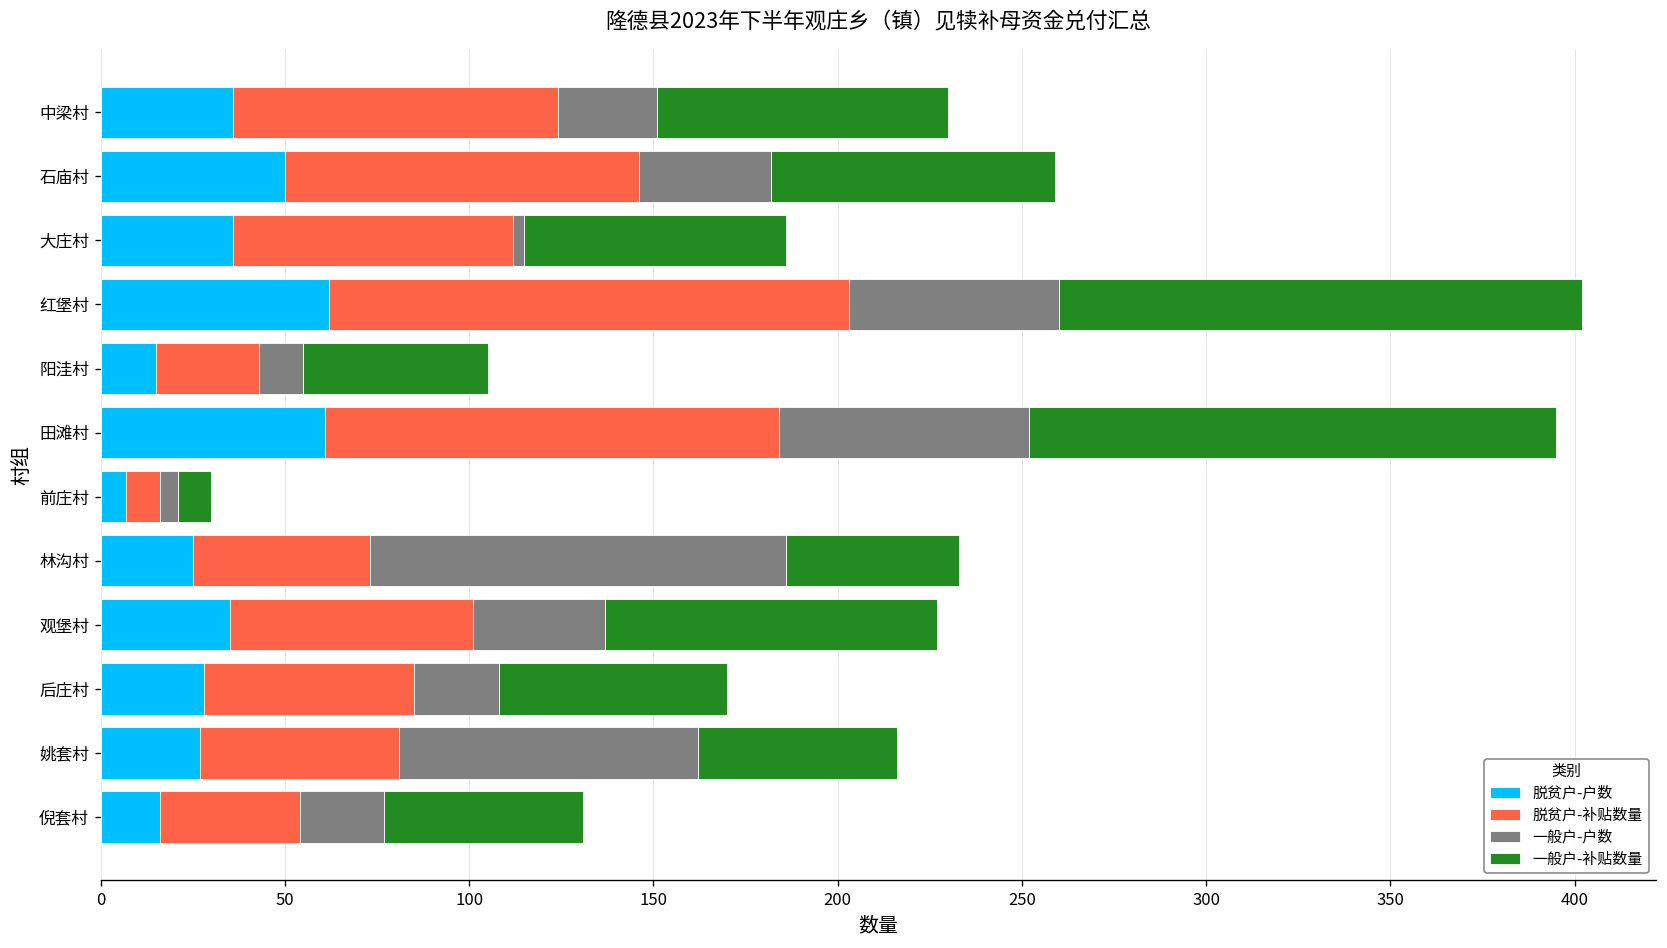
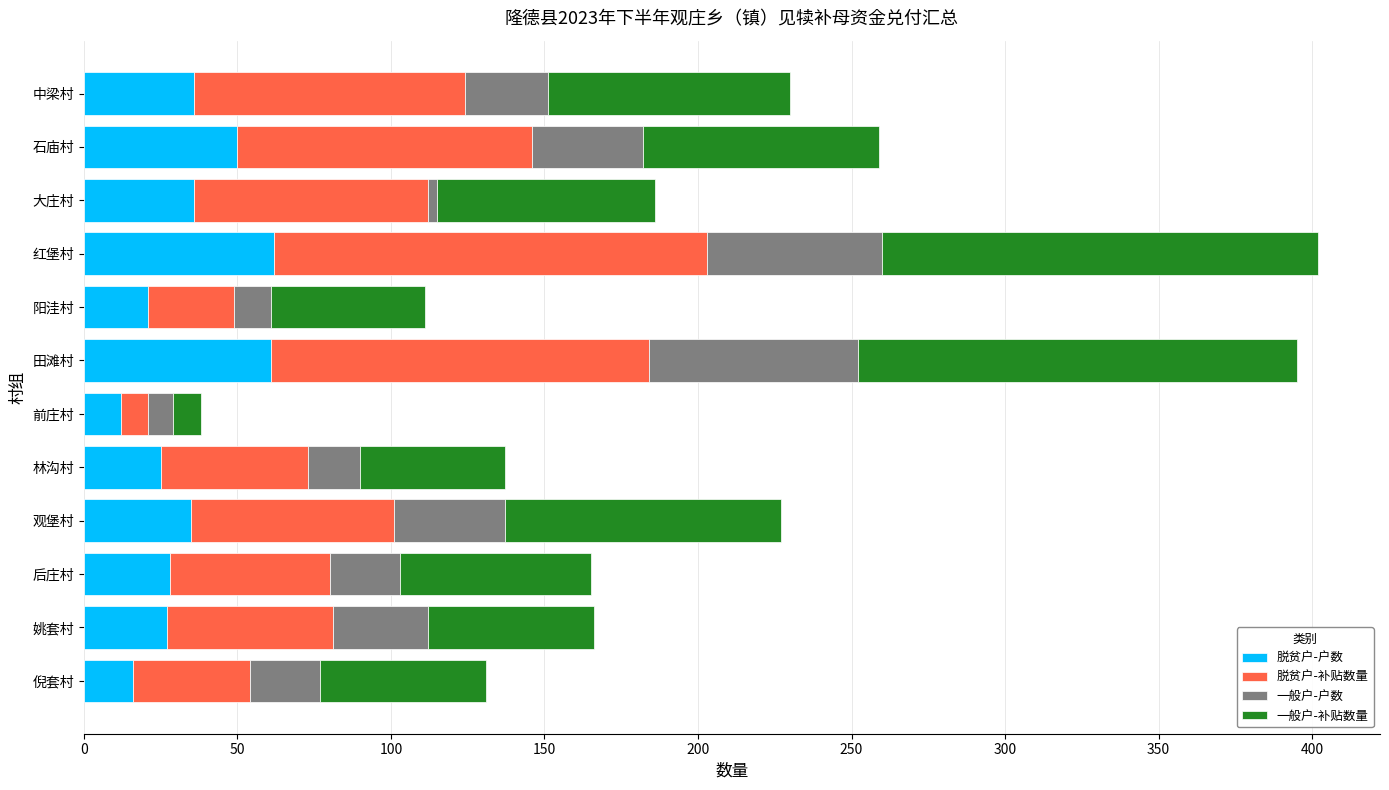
  {
    "脱贫户-户数": {
      "中梁村": 36,
      "石庙村": 50,
      "大庄村": 36,
      "红堡村": 62,
-     "阳洼村": 15,
+     "阳洼村": 21,
      "田滩村": 61,
-     "前庄村": 7,
+     "前庄村": 12,
      "林沟村": 25,
      "观堡村": 35,
      "后庄村": 28,
      "姚套村": 27,
      "倪套村": 16
    },
    "脱贫户-补贴数量": {
      "中梁村": 88,
      "石庙村": 96,
      "大庄村": 76,
      "红堡村": 141,
      "阳洼村": 28,
      "田滩村": 123,
      "前庄村": 9,
      "林沟村": 48,
      "观堡村": 66,
-     "后庄村": 57,
+     "后庄村": 52,
      "姚套村": 54,
      "倪套村": 38
    },
    "一般户-户数": {
      "中梁村": 27,
      "石庙村": 36,
      "大庄村": 3,
      "红堡村": 57,
      "阳洼村": 12,
      "田滩村": 68,
-     "前庄村": 5,
-     "林沟村": 113,
+     "前庄村": 8,
+     "林沟村": 17,
      "观堡村": 36,
      "后庄村": 23,
-     "姚套村": 81,
+     "姚套村": 31,
      "倪套村": 23
    },
    "一般户-补贴数量": {
      "中梁村": 79,
      "石庙村": 77,
      "大庄村": 71,
      "红堡村": 142,
      "阳洼村": 50,
      "田滩村": 143,
      "前庄村": 9,
      "林沟村": 47,
      "观堡村": 90,
      "后庄村": 62,
      "姚套村": 54,
      "倪套村": 54
    }
  }
